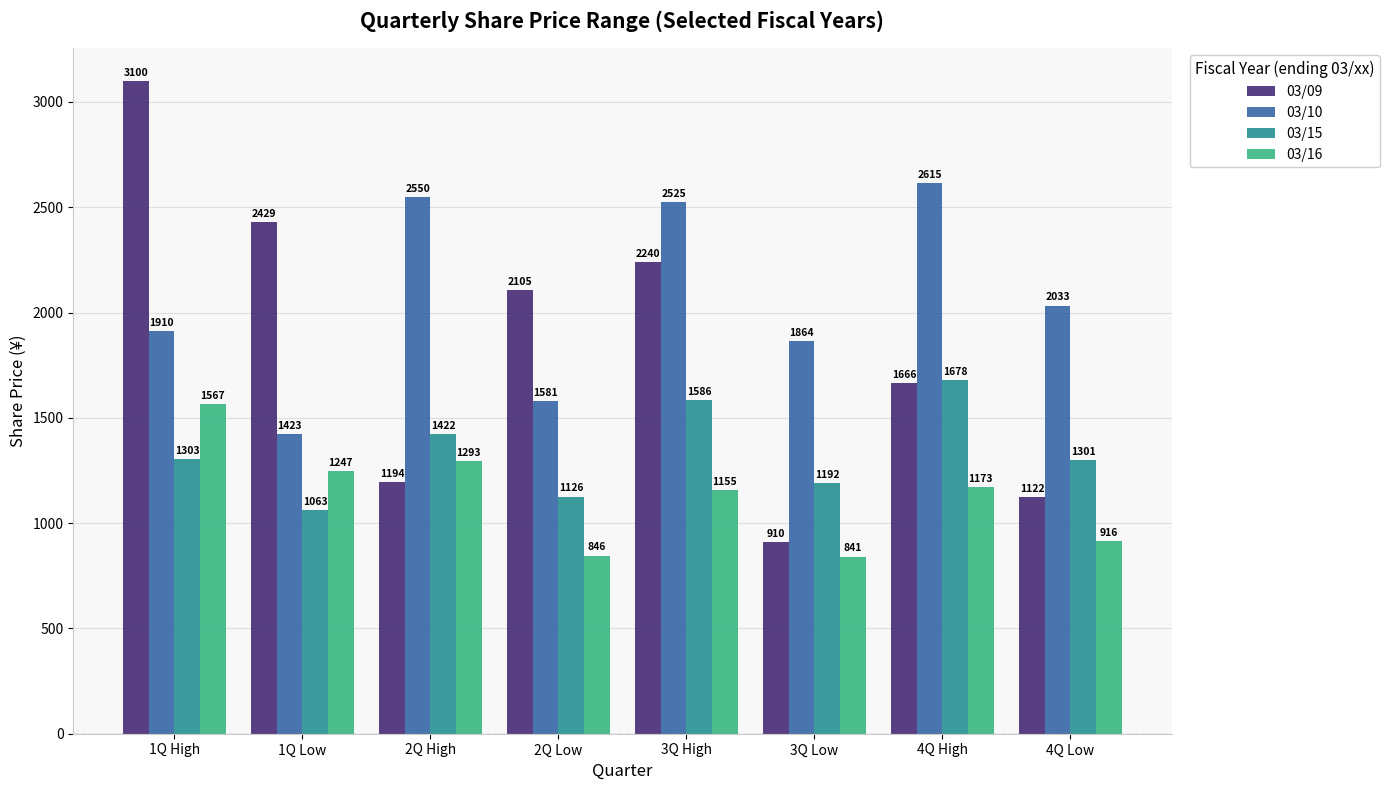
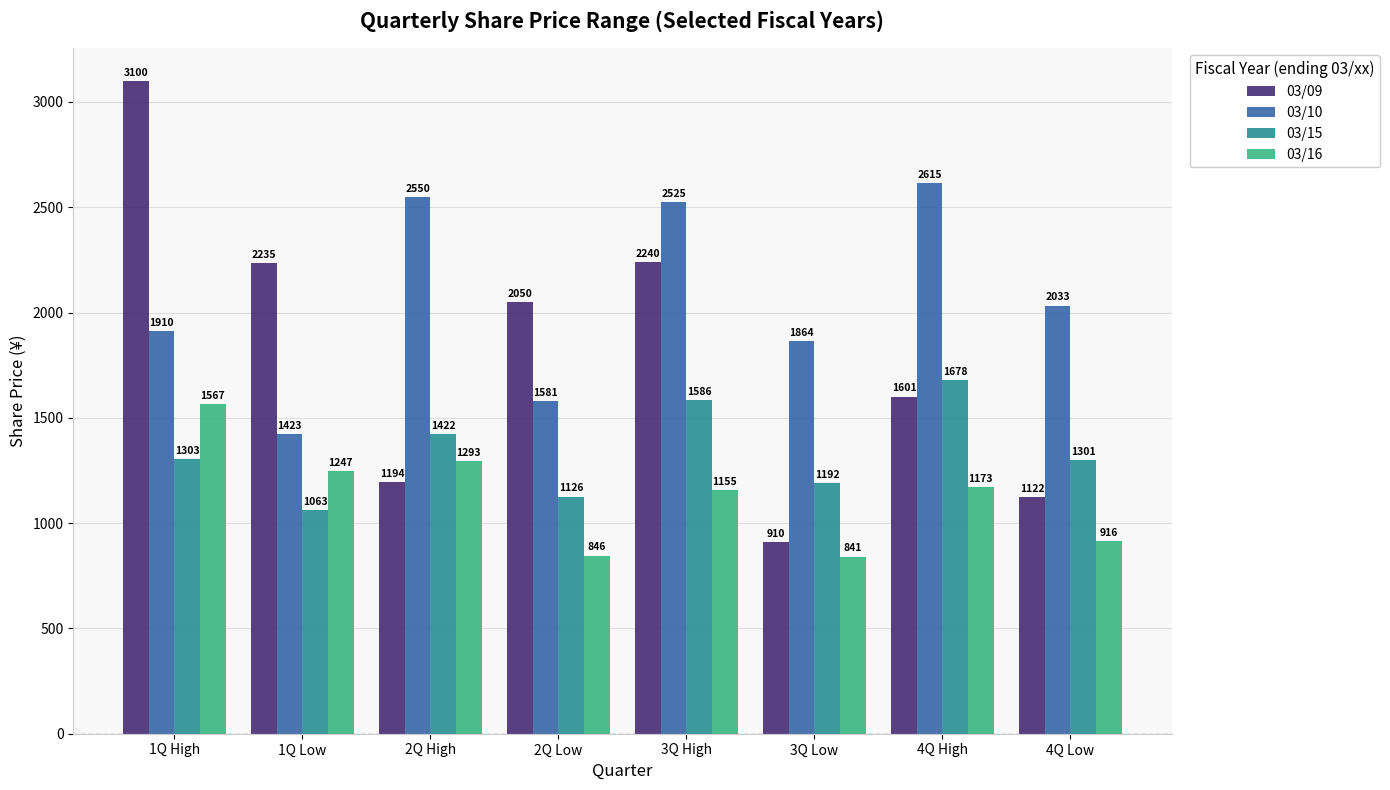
  {
    "03/09": {
      "1Q High": 3100,
-     "1Q Low": 2429,
+     "1Q Low": 2235,
      "2Q High": 1194,
-     "2Q Low": 2105,
+     "2Q Low": 2050,
      "3Q High": 2240,
      "3Q Low": 910,
-     "4Q High": 1666,
+     "4Q High": 1601,
      "4Q Low": 1122
    }
  }
